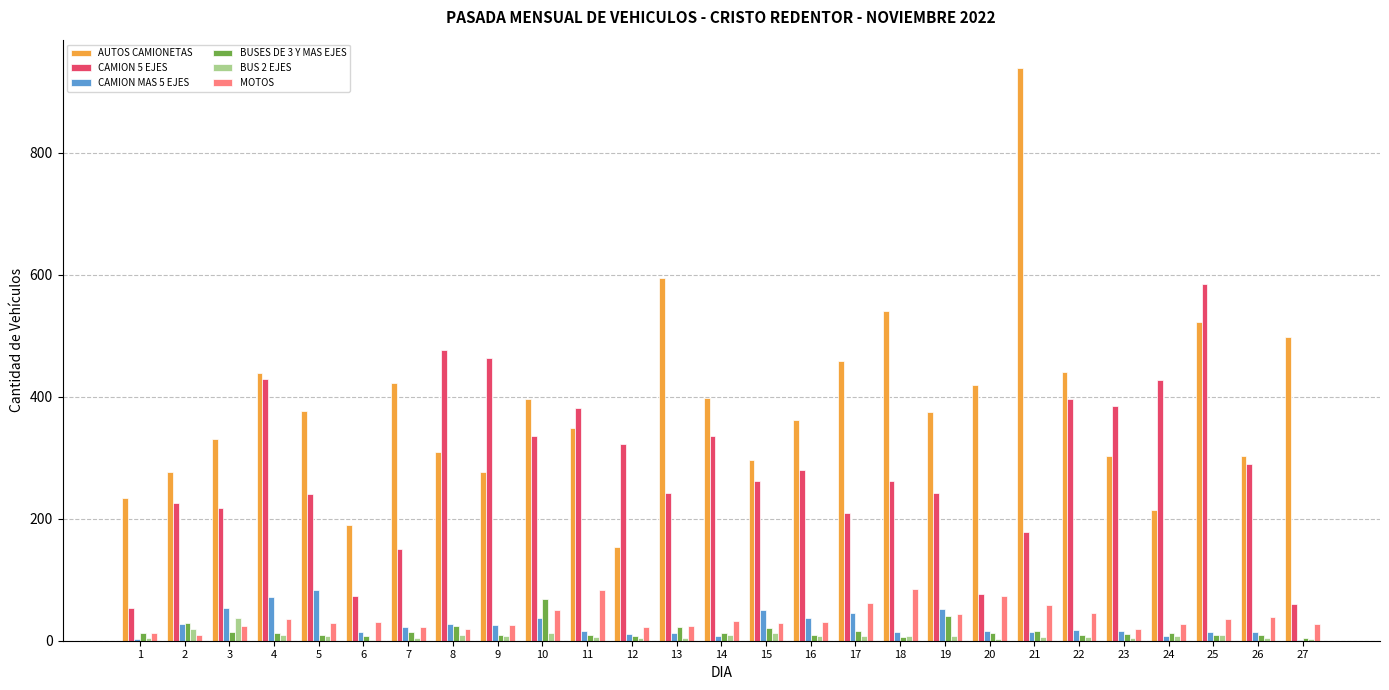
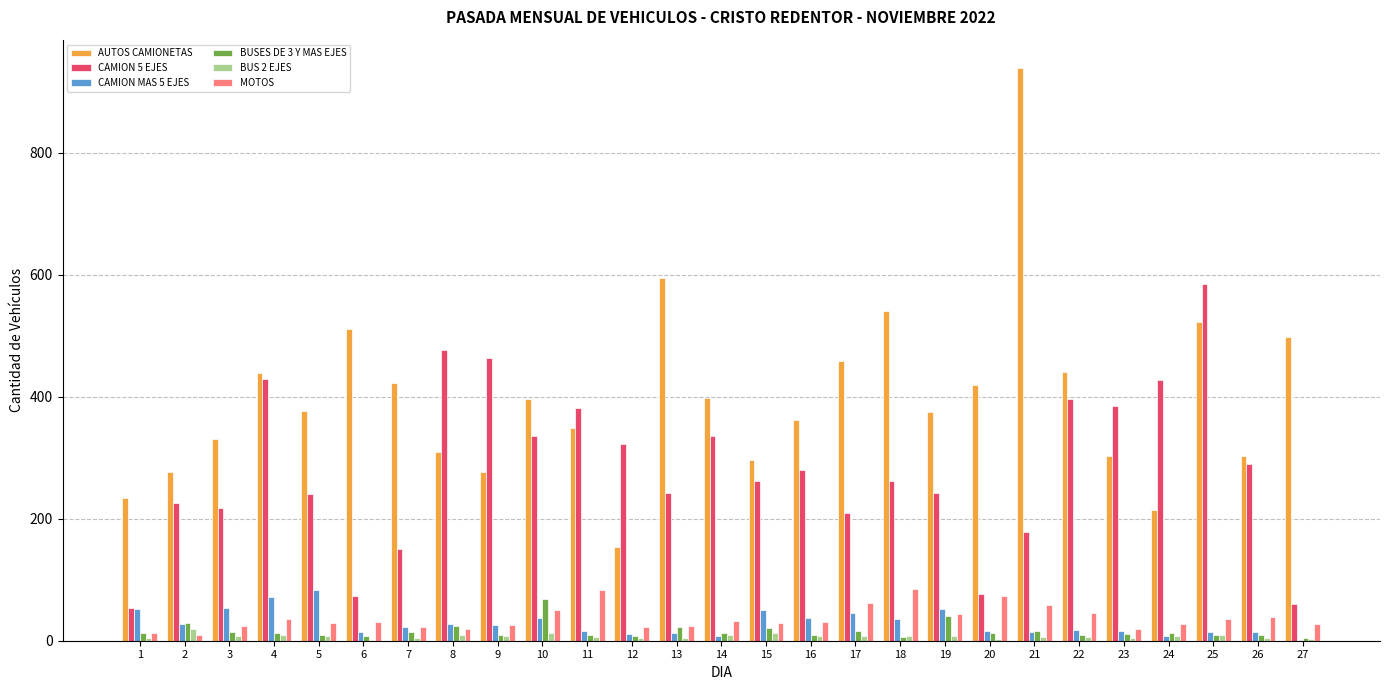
  {
    "AUTOS CAMIONETAS": {
      "1": 230,
      "2": 280,
      "3": 330,
      "4": 440,
      "5": 380,
-     "6": 190,
+     "6": 510,
      "7": 420,
      "8": 310,
      "9": 280,
      "10": 400,
      "11": 350,
      "12": 150,
      "13": 590,
      "14": 400,
      "15": 300,
      "16": 360,
      "17": 460,
      "18": 540,
      "19": 380,
      "20": 420,
      "21": 940,
      "22": 440,
      "23": 300,
      "24": 210,
      "25": 520,
      "26": 300,
      "27": 500
    },
    "CAMION 5 EJES": {
      "1": 50,
      "2": 230,
      "3": 220,
      "4": 430,
      "5": 240,
      "6": 70,
      "7": 150,
      "8": 480,
      "9": 460,
      "10": 340,
      "11": 380,
      "12": 320,
      "13": 240,
      "14": 340,
      "15": 260,
      "16": 280,
      "17": 210,
      "18": 260,
      "19": 240,
      "20": 80,
      "21": 180,
      "22": 400,
      "23": 380,
      "24": 430,
      "25": 580,
      "26": 290,
      "27": 60
    },
    "CAMION MAS 5 EJES": {
-     "1": 0,
+     "1": 50,
      "2": 30,
      "3": 50,
      "4": 70,
      "5": 80,
      "6": 20,
      "7": 20,
      "8": 30,
      "9": 30,
      "10": 40,
      "11": 20,
      "12": 10,
      "13": 10,
      "14": 10,
      "15": 50,
      "16": 40,
      "17": 50,
-     "18": 20,
+     "18": 40,
      "19": 50,
      "20": 20,
      "21": 20,
      "22": 20,
      "23": 20,
      "24": 10,
      "25": 20,
      "26": 20
    },
    "BUSES DE 3 Y MAS EJES": {
      "1": 10,
      "2": 30,
      "3": 10,
      "4": 10,
      "5": 10,
      "6": 10,
      "7": 10,
      "8": 20,
      "9": 10,
      "10": 70,
      "11": 10,
      "12": 10,
      "13": 20,
      "14": 10,
      "15": 20,
      "16": 10,
      "17": 20,
      "18": 10,
      "19": 40,
      "20": 10,
      "21": 20,
      "22": 10,
      "23": 10,
      "24": 10,
      "25": 10,
      "26": 10,
      "27": 10
    },
    "BUS 2 EJES": {
      "2": 20,
-     "3": 40,
+     "3": 10,
      "4": 10,
      "5": 10,
      "7": 10,
      "8": 10,
      "9": 10,
      "10": 10,
      "11": 10,
      "12": 10,
      "13": 10,
      "14": 10,
      "15": 10,
      "16": 10,
      "17": 10,
      "18": 10,
      "19": 10,
      "21": 10,
      "22": 10,
      "23": 10,
      "24": 10,
      "25": 10,
      "26": 10
    },
    "MOTOS": {
      "1": 10,
      "2": 10,
      "3": 20,
      "4": 40,
      "5": 30,
      "6": 30,
      "7": 20,
      "8": 20,
      "9": 30,
      "10": 50,
      "11": 80,
      "12": 20,
      "13": 20,
      "14": 30,
      "15": 30,
      "16": 30,
      "17": 60,
      "18": 90,
      "19": 40,
      "20": 70,
      "21": 60,
      "22": 50,
      "23": 20,
      "24": 30,
      "25": 40,
      "26": 40,
      "27": 30
    }
  }
